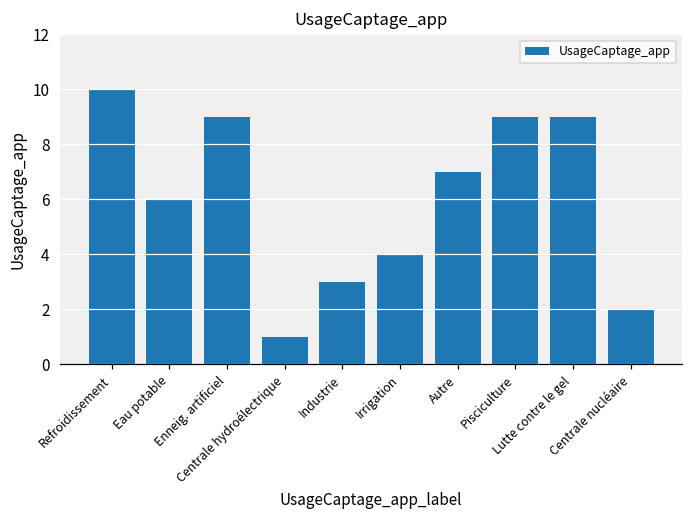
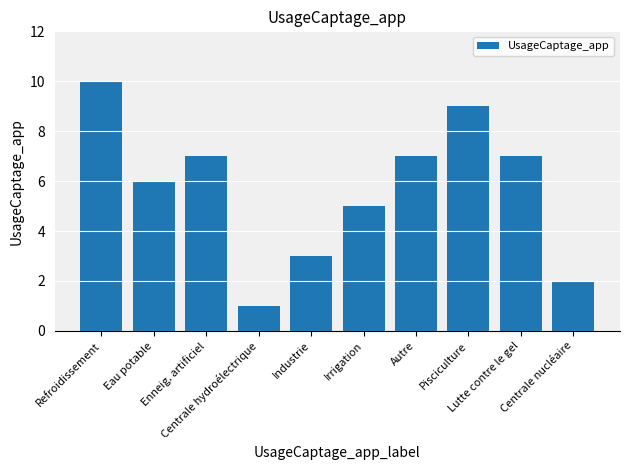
  {
    "Refroidissement": 10,
    "Eau potable": 6,
-   "Enneig. artificiel": 9,
+   "Enneig. artificiel": 7,
    "Centrale hydroélectrique": 1,
    "Industrie": 3,
-   "Irrigation": 4,
+   "Irrigation": 5,
    "Autre": 7,
    "Pisciculture": 9,
-   "Lutte contre le gel": 9,
+   "Lutte contre le gel": 7,
    "Centrale nucléaire": 2
  }
